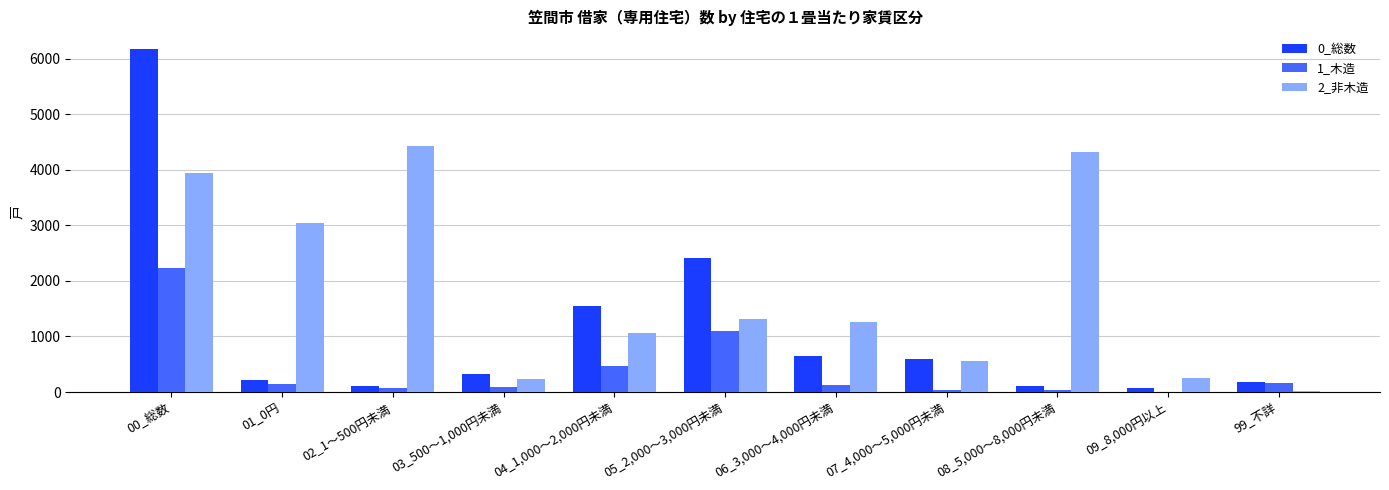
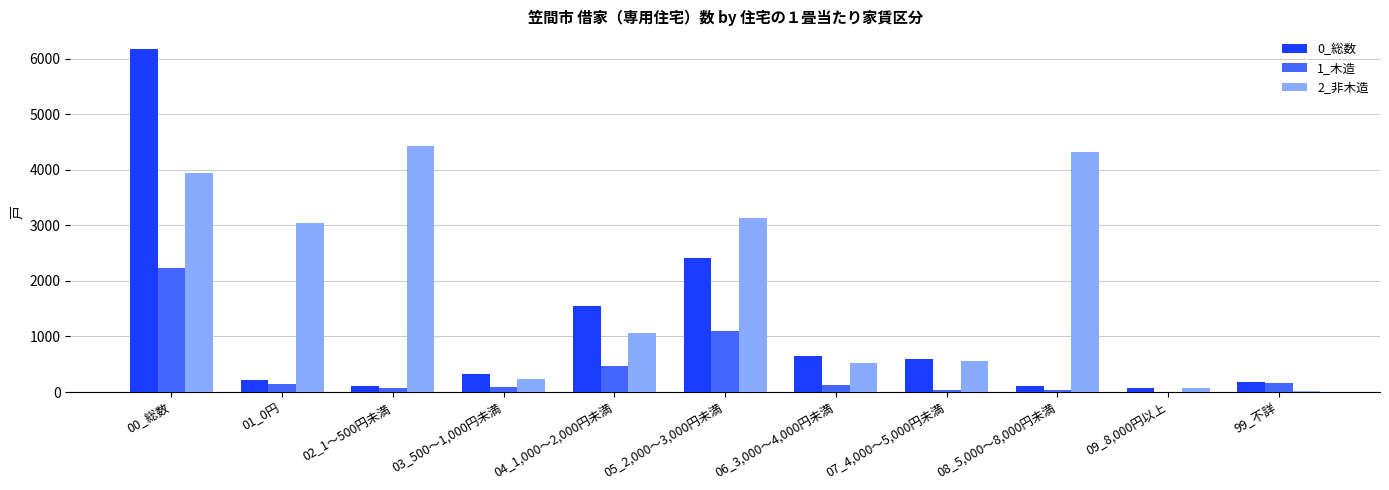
  {
    "2_非木造": {
      "00_総数": 4000,
      "01_0円": 3000,
      "02_1～500円未満": 4400,
      "03_500～1,000円未満": 200,
      "04_1,000～2,000円未満": 1100,
-     "05_2,000～3,000円未満": 1300,
-     "06_3,000～4,000円未満": 1300,
+     "05_2,000～3,000円未満": 3100,
+     "06_3,000～4,000円未満": 500,
      "07_4,000～5,000円未満": 600,
      "08_5,000～8,000円未満": 4300,
-     "09_8,000円以上": 200
+     "09_8,000円以上": 100
    }
  }
